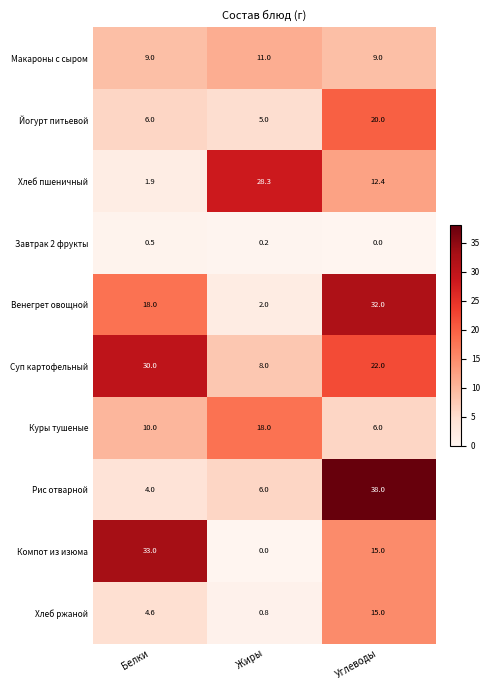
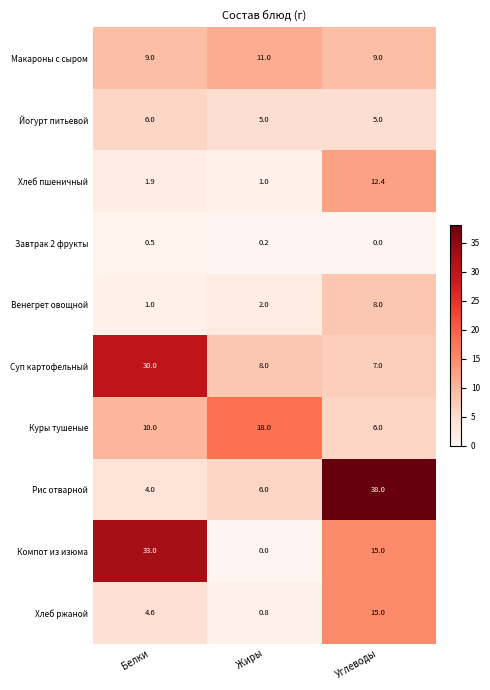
  {
    "Макароны с сыром": {
      "Белки": 9.0,
      "Жиры": 11.0,
      "Углеводы": 9.0
    },
    "Йогурт питьевой": {
      "Белки": 6.0,
      "Жиры": 5.0,
-     "Углеводы": 20.0
+     "Углеводы": 5.0
    },
    "Хлеб пшеничный": {
      "Белки": 1.9,
-     "Жиры": 28.3,
+     "Жиры": 1.0,
      "Углеводы": 12.4
    },
    "Завтрак 2 фрукты": {
      "Белки": 0.5,
      "Жиры": 0.2,
      "Углеводы": 0.0
    },
    "Венегрет овощной": {
-     "Белки": 18.0,
+     "Белки": 1.0,
      "Жиры": 2.0,
-     "Углеводы": 32.0
+     "Углеводы": 8.0
    },
    "Суп картофельный": {
      "Белки": 30.0,
      "Жиры": 8.0,
-     "Углеводы": 22.0
+     "Углеводы": 7.0
    },
    "Куры тушеные": {
      "Белки": 10.0,
      "Жиры": 18.0,
      "Углеводы": 6.0
    },
    "Рис отварной": {
      "Белки": 4.0,
      "Жиры": 6.0,
      "Углеводы": 38.0
    },
    "Компот из изюма": {
      "Белки": 33.0,
      "Жиры": 0.0,
      "Углеводы": 15.0
    },
    "Хлеб ржаной": {
      "Белки": 4.6,
      "Жиры": 0.8,
      "Углеводы": 15.0
    }
  }
